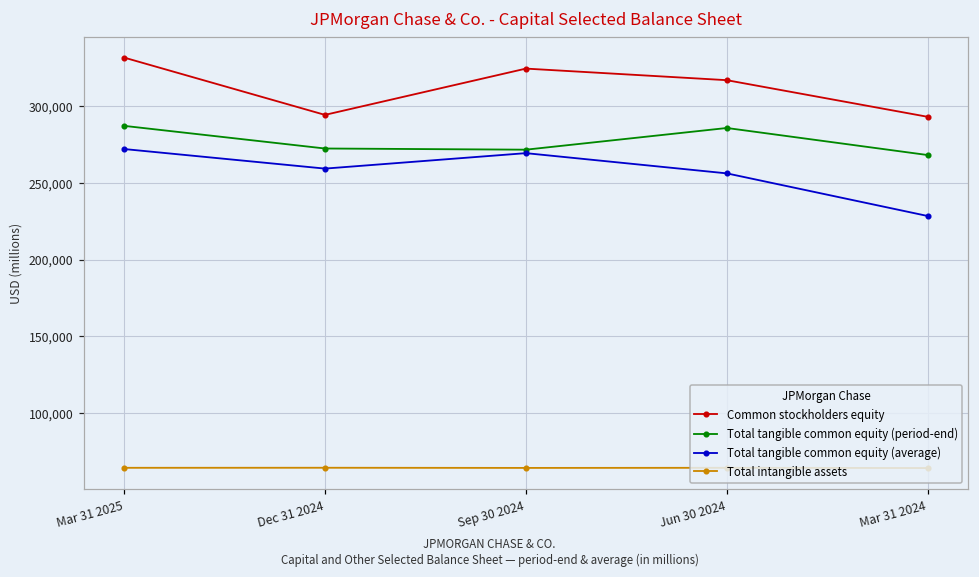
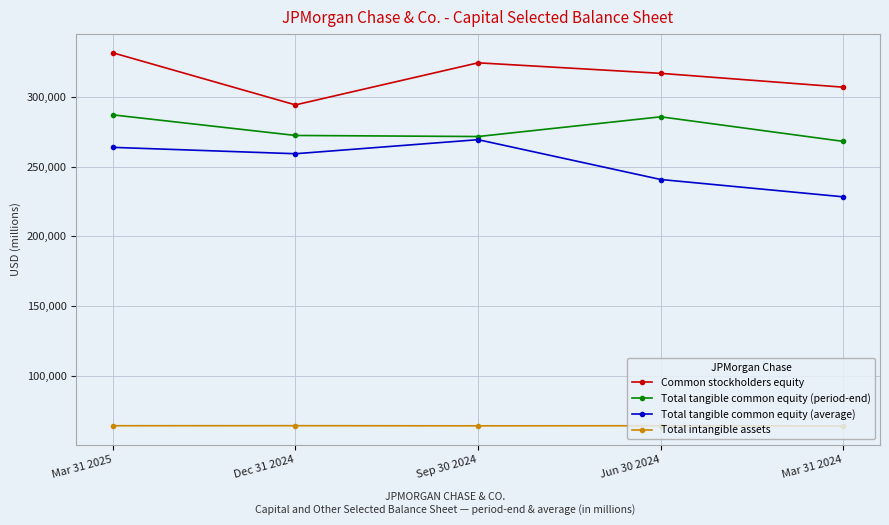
  {
    "Common stockholders equity": {
      "Mar 31 2025": "331,000",
      "Dec 31 2024": "294,000",
      "Sep 30 2024": "324,000",
      "Jun 30 2024": "317,000",
-     "Mar 31 2024": "293,000"
+     "Mar 31 2024": "307,000"
    },
    "Total tangible common equity (period-end)": {
      "Mar 31 2025": "287,000",
      "Dec 31 2024": "272,000",
      "Sep 30 2024": "271,000",
      "Jun 30 2024": "286,000",
      "Mar 31 2024": "268,000"
    },
    "Total tangible common equity (average)": {
-     "Mar 31 2025": "272,000",
+     "Mar 31 2025": "264,000",
      "Dec 31 2024": "259,000",
      "Sep 30 2024": "269,000",
-     "Jun 30 2024": "256,000",
+     "Jun 30 2024": "241,000",
      "Mar 31 2024": "228,000"
    },
    "Total intangible assets": {
      "Mar 31 2025": "65,000",
      "Dec 31 2024": "65,000",
      "Sep 30 2024": "64,000"
    }
  }
